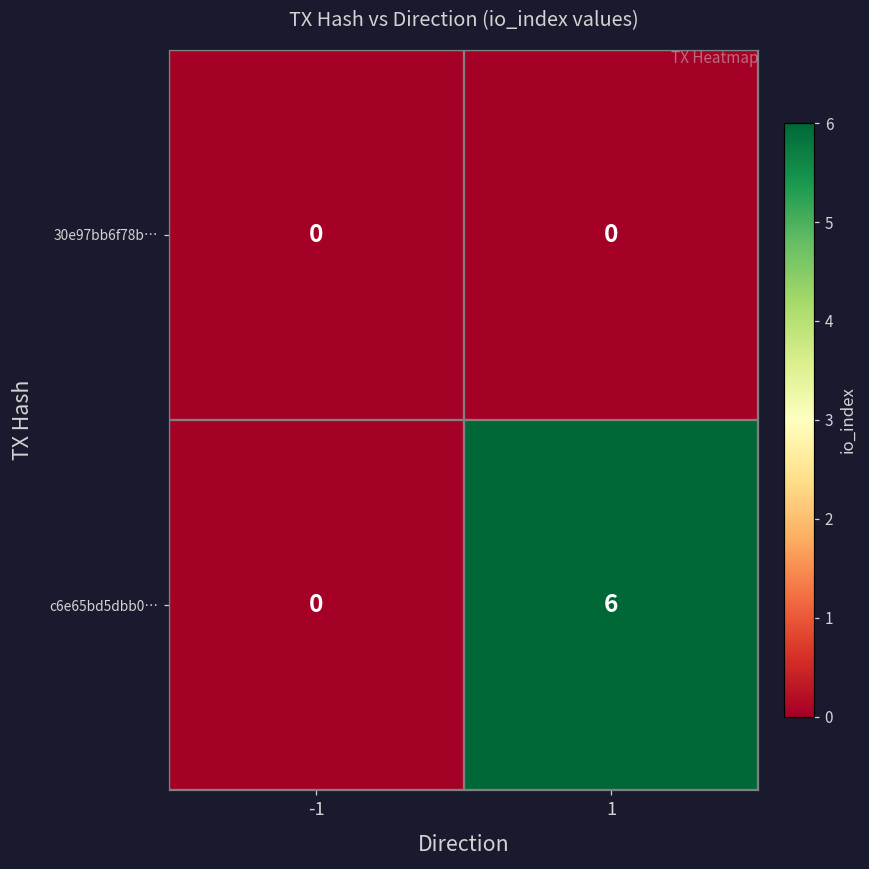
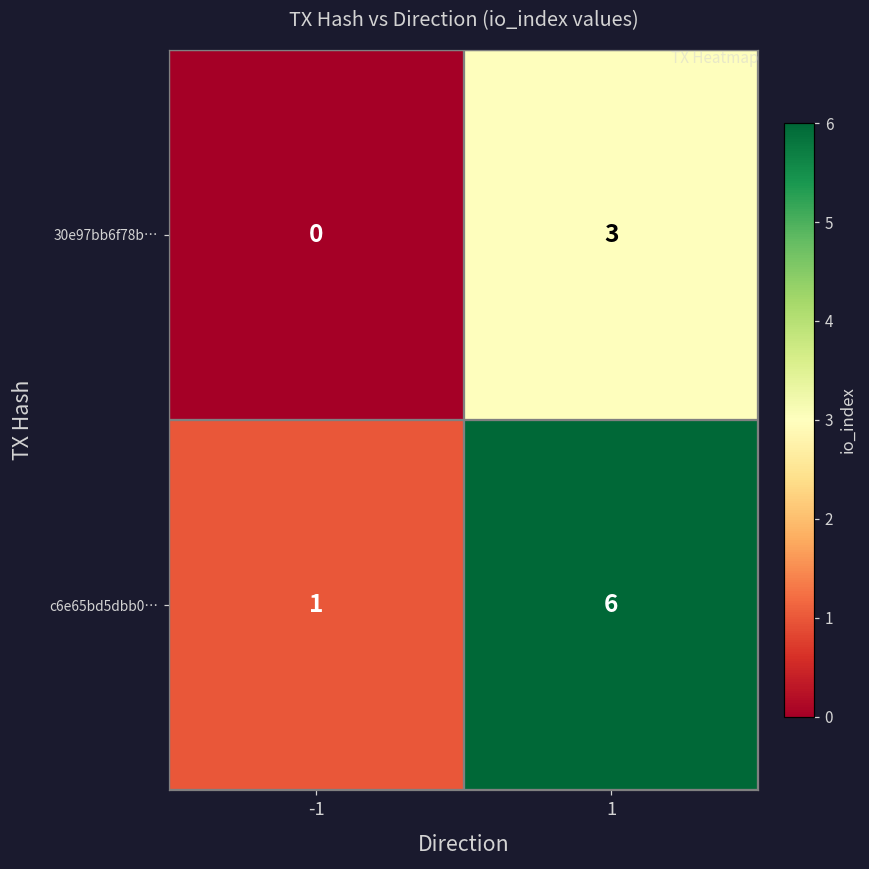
  {
    "30e97bb6f78b…": {
      "-1": 0,
-     "1": 0
+     "1": 3
    },
    "c6e65bd5dbb0…": {
-     "-1": 0,
+     "-1": 1,
      "1": 6
    }
  }
